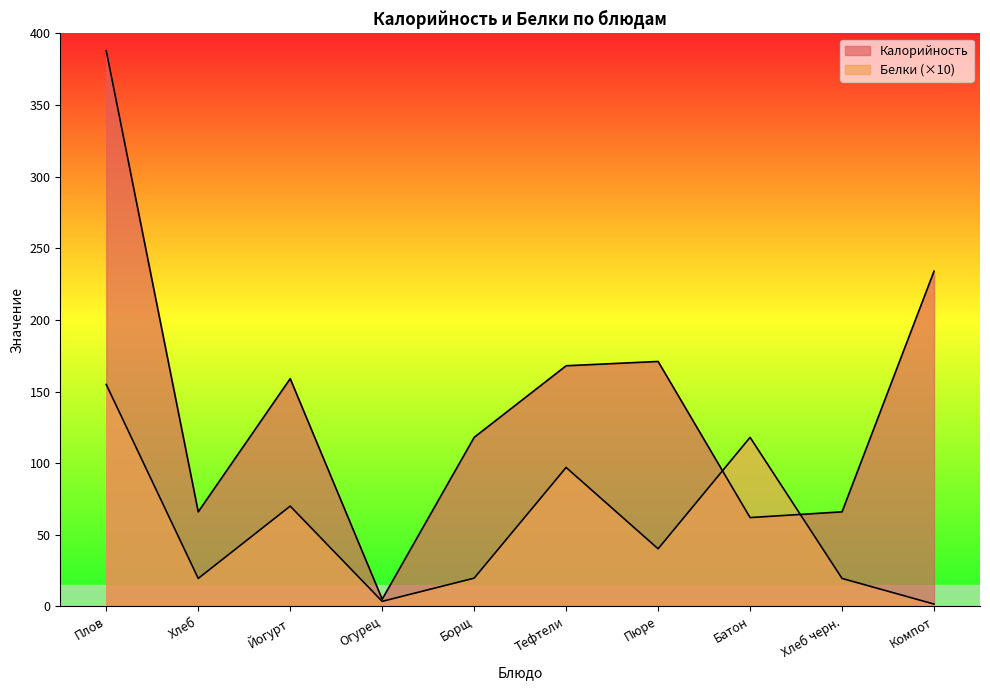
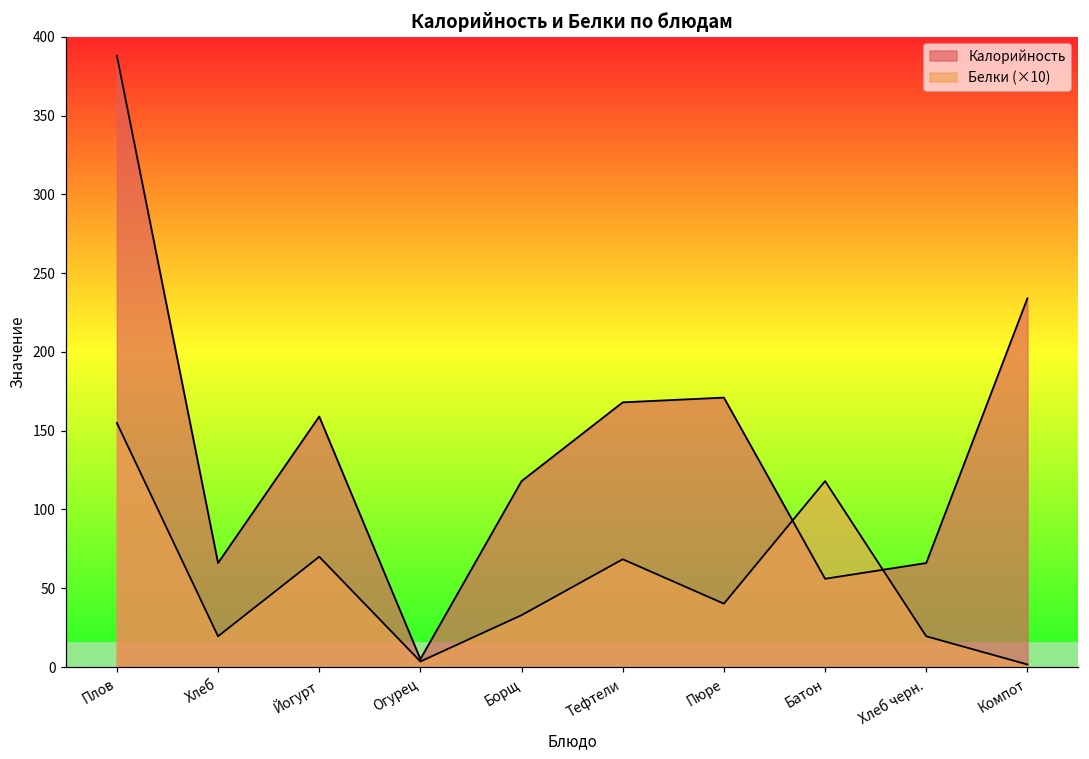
  {
    "Калорийность": {
      "Плов": 388,
      "Хлеб": 66,
      "Йогурт": 159,
      "Борщ": 118,
      "Тефтели": 168,
      "Пюре": 171,
-     "Батон": 62,
+     "Батон": 56,
      "Хлеб черн.": 66,
      "Компот": 234
    },
    "Белки (×10)": {
      "Плов": 155,
      "Хлеб": 20,
      "Йогурт": 70,
-     "Борщ": 20,
-     "Тефтели": 97,
+     "Борщ": 33,
+     "Тефтели": 68,
      "Пюре": 40,
      "Батон": 118,
      "Хлеб черн.": 20
    }
  }
